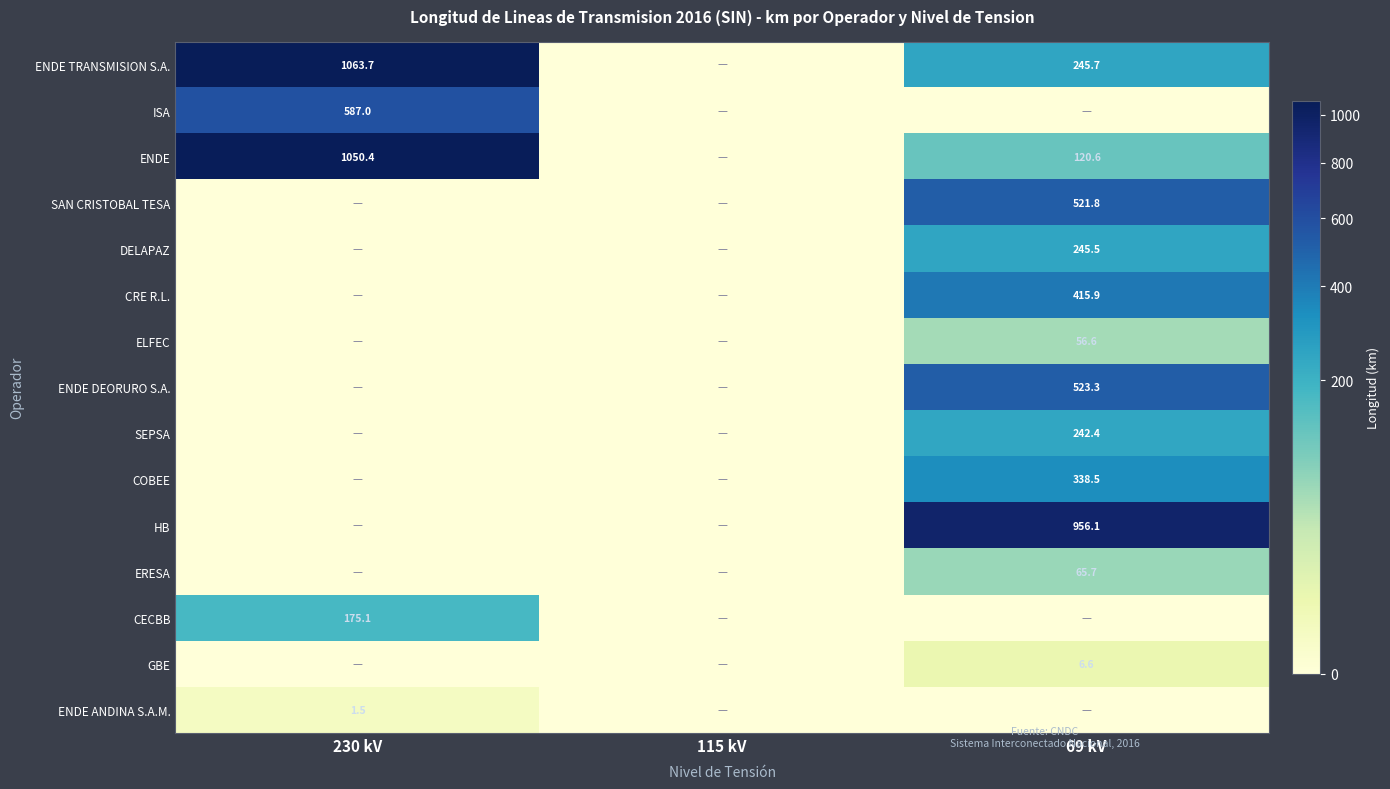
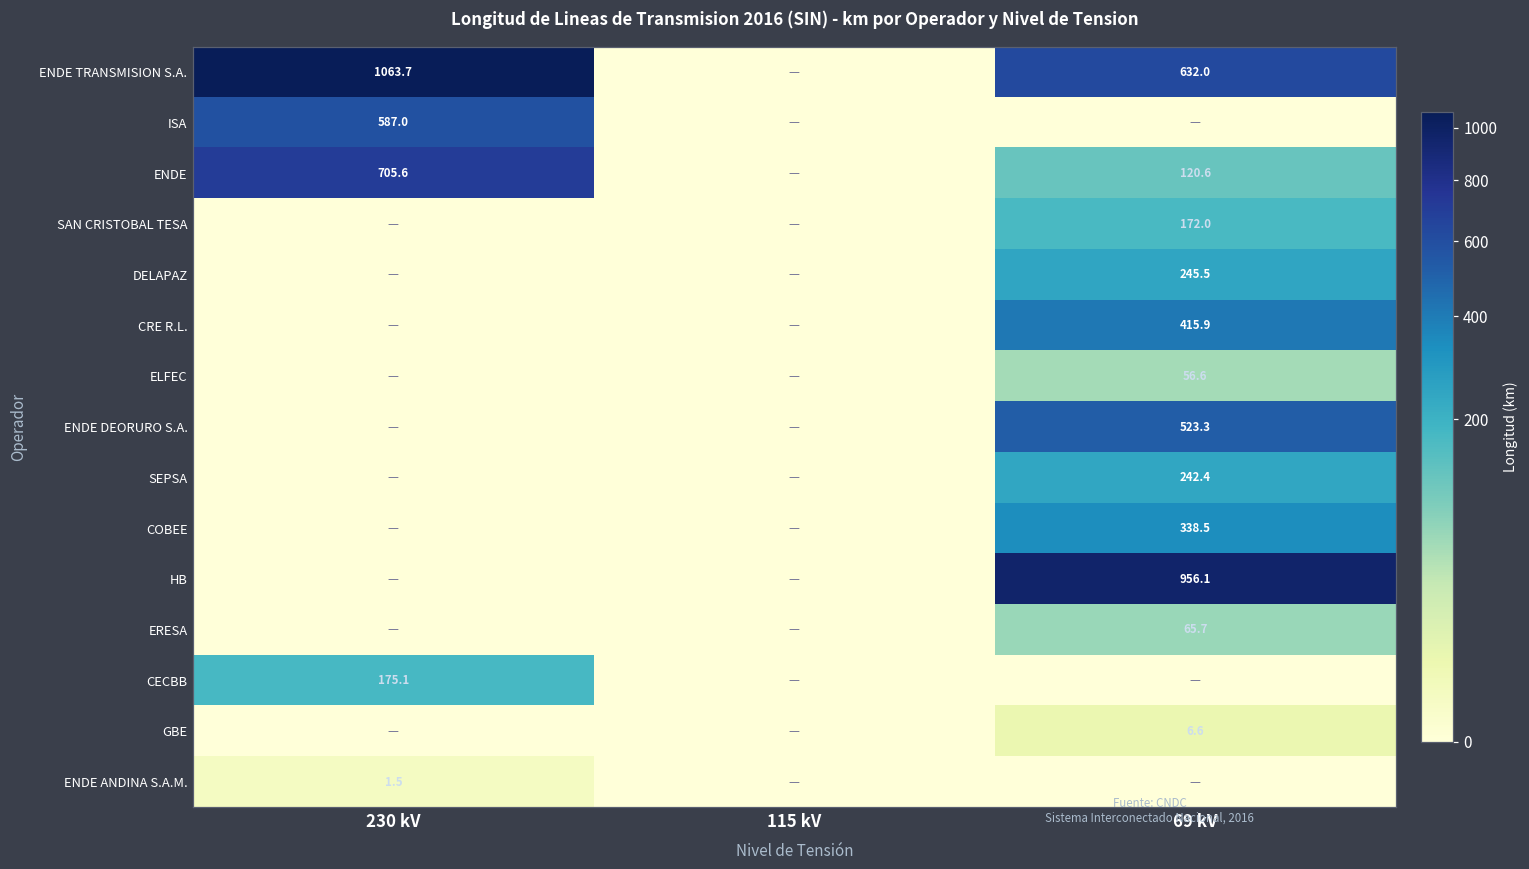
  {
    "ENDE TRANSMISION S.A.": {
      "230 kV": 1063.7,
-     "69 kV": 245.7
+     "69 kV": 632.0
    },
    "ISA": {
      "230 kV": 587.0
    },
    "ENDE": {
-     "230 kV": 1050.4,
+     "230 kV": 705.6,
      "69 kV": 120.6
    },
    "SAN CRISTOBAL TESA": {
-     "69 kV": 521.8
+     "69 kV": 172.0
    },
    "DELAPAZ": {
      "69 kV": 245.5
    },
    "CRE R.L.": {
      "69 kV": 415.9
    },
    "ELFEC": {
      "69 kV": 56.6
    },
    "ENDE DEORURO S.A.": {
      "69 kV": 523.3
    },
    "SEPSA": {
      "69 kV": 242.4
    },
    "COBEE": {
      "69 kV": 338.5
    },
    "HB": {
      "69 kV": 956.1
    },
    "ERESA": {
      "69 kV": 65.7
    },
    "CECBB": {
      "230 kV": 175.1
    },
    "GBE": {
      "69 kV": 6.6
    }
  }
